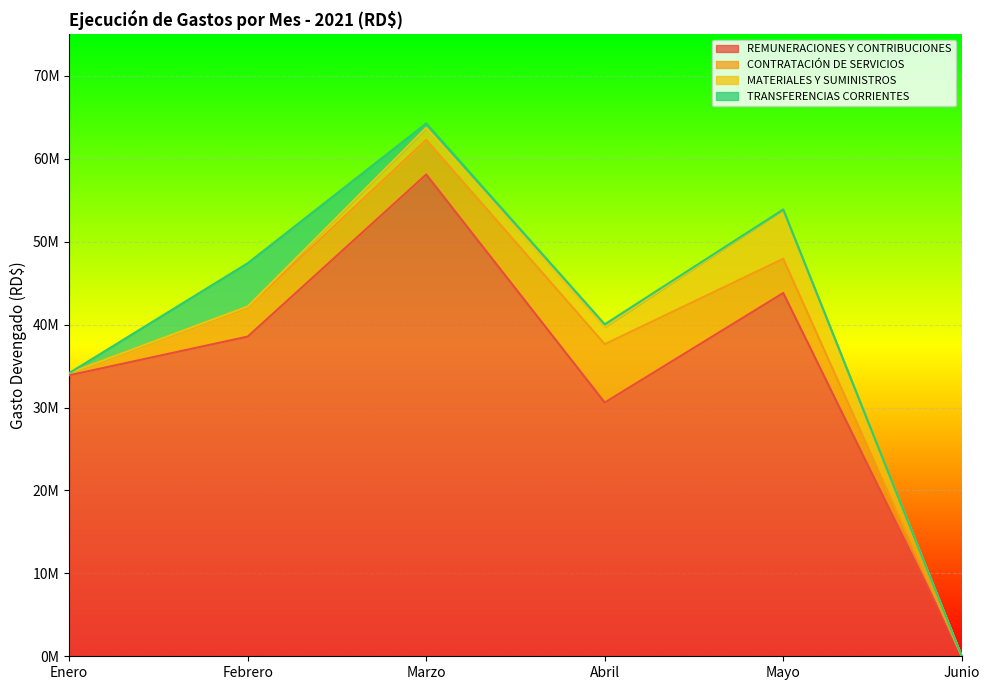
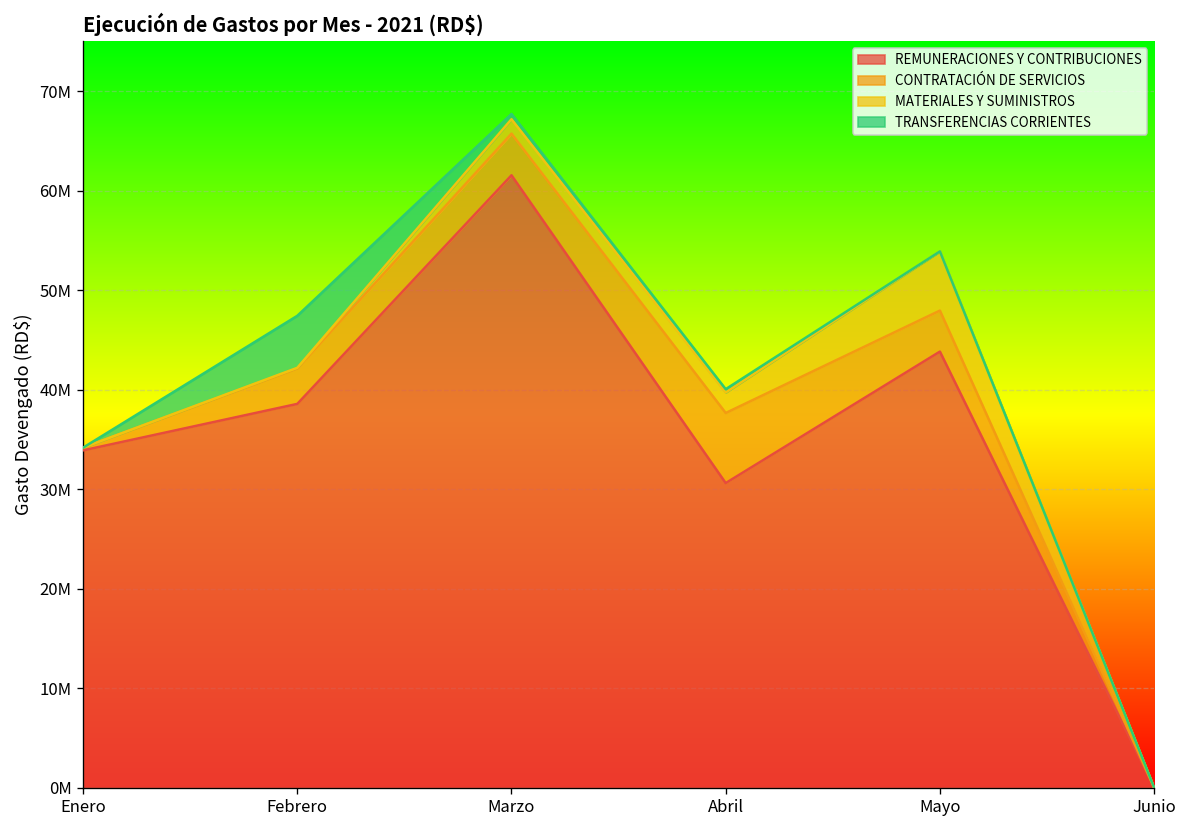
  {
    "REMUNERACIONES Y CONTRIBUCIONES": {
      "Febrero": 39000000,
-     "Marzo": 58000000,
+     "Marzo": 62000000,
      "Abril": 31000000,
      "Mayo": 44000000
    },
    "TRANSFERENCIAS CORRIENTES": {
      "Febrero": 5000000,
      "Marzo": 1000000,
      "Abril": 0
    }
  }
